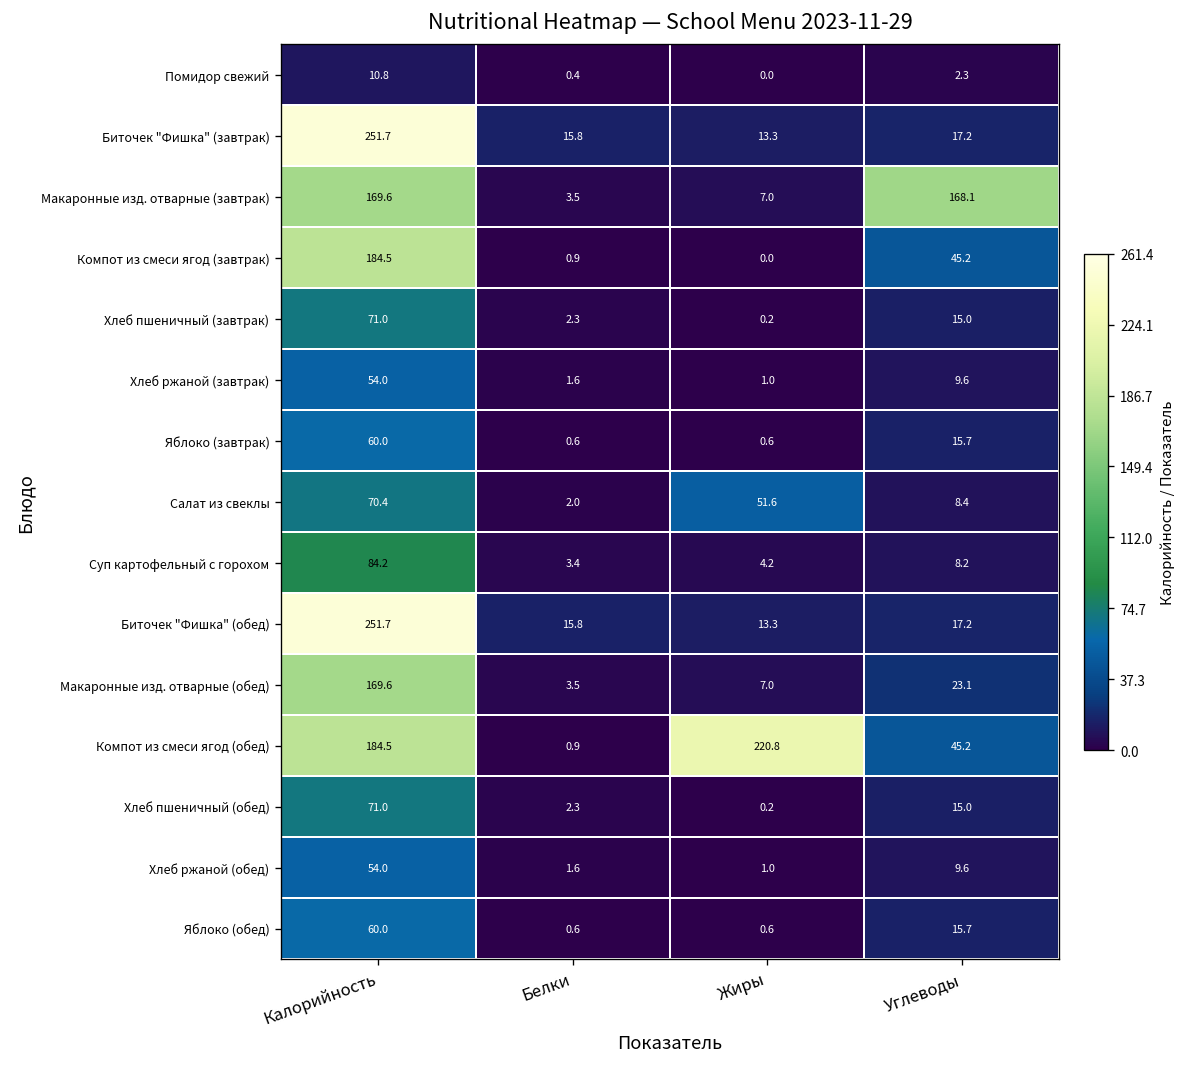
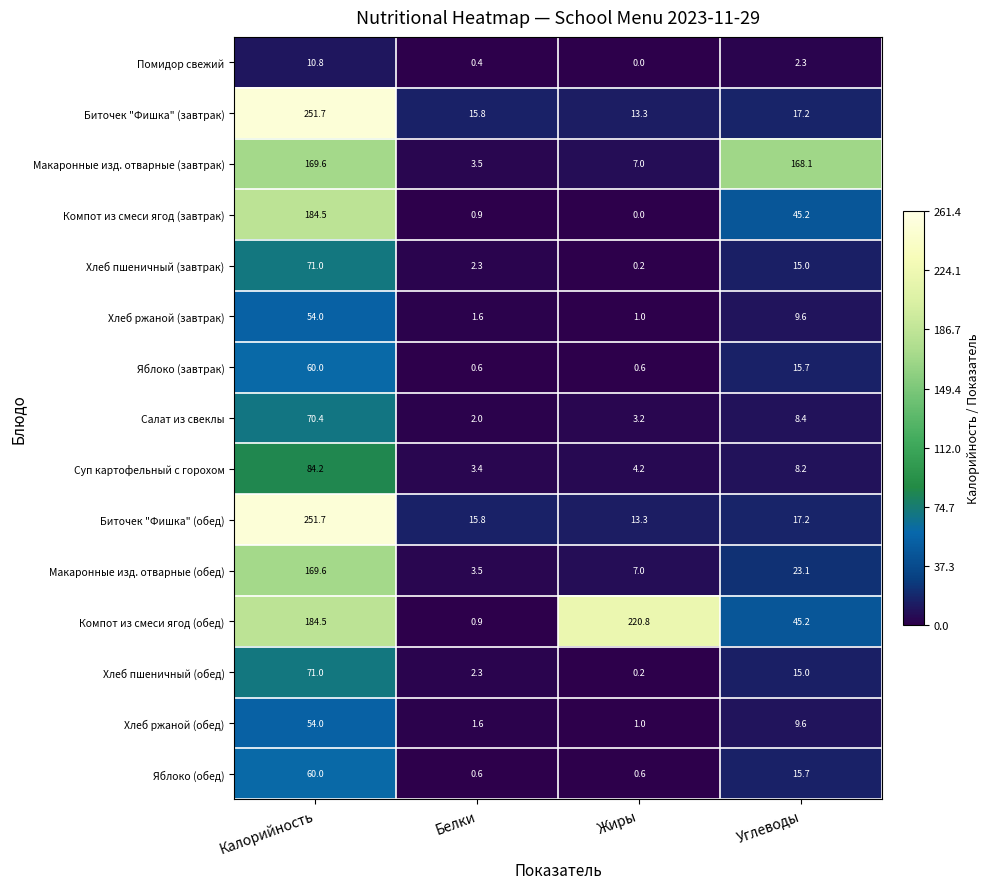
  {
    "Помидор свежий": {
      "Калорийность": 10.8,
      "Белки": 0.4,
      "Жиры": 0.0,
      "Углеводы": 2.3
    },
    "Биточек \"Фишка\" (завтрак)": {
      "Калорийность": 251.7,
      "Белки": 15.8,
      "Жиры": 13.3,
      "Углеводы": 17.2
    },
    "Макаронные изд. отварные (завтрак)": {
      "Калорийность": 169.6,
      "Белки": 3.5,
      "Жиры": 7.0,
      "Углеводы": 168.1
    },
    "Компот из смеси ягод (завтрак)": {
      "Калорийность": 184.5,
      "Белки": 0.9,
      "Жиры": 0.0,
      "Углеводы": 45.2
    },
    "Хлеб пшеничный (завтрак)": {
      "Калорийность": 71.0,
      "Белки": 2.3,
      "Жиры": 0.2,
      "Углеводы": 15.0
    },
    "Хлеб ржаной (завтрак)": {
      "Калорийность": 54.0,
      "Белки": 1.6,
      "Жиры": 1.0,
      "Углеводы": 9.6
    },
    "Яблоко (завтрак)": {
      "Калорийность": 60.0,
      "Белки": 0.6,
      "Жиры": 0.6,
      "Углеводы": 15.7
    },
    "Салат из свеклы": {
      "Калорийность": 70.4,
      "Белки": 2.0,
-     "Жиры": 51.6,
+     "Жиры": 3.2,
      "Углеводы": 8.4
    },
    "Суп картофельный с горохом": {
      "Калорийность": 84.2,
      "Белки": 3.4,
      "Жиры": 4.2,
      "Углеводы": 8.2
    },
    "Биточек \"Фишка\" (обед)": {
      "Калорийность": 251.7,
      "Белки": 15.8,
      "Жиры": 13.3,
      "Углеводы": 17.2
    },
    "Макаронные изд. отварные (обед)": {
      "Калорийность": 169.6,
      "Белки": 3.5,
      "Жиры": 7.0,
      "Углеводы": 23.1
    },
    "Компот из смеси ягод (обед)": {
      "Калорийность": 184.5,
      "Белки": 0.9,
      "Жиры": 220.8,
      "Углеводы": 45.2
    },
    "Хлеб пшеничный (обед)": {
      "Калорийность": 71.0,
      "Белки": 2.3,
      "Жиры": 0.2,
      "Углеводы": 15.0
    },
    "Хлеб ржаной (обед)": {
      "Калорийность": 54.0,
      "Белки": 1.6,
      "Жиры": 1.0,
      "Углеводы": 9.6
    },
    "Яблоко (обед)": {
      "Калорийность": 60.0,
      "Белки": 0.6,
      "Жиры": 0.6,
      "Углеводы": 15.7
    }
  }
